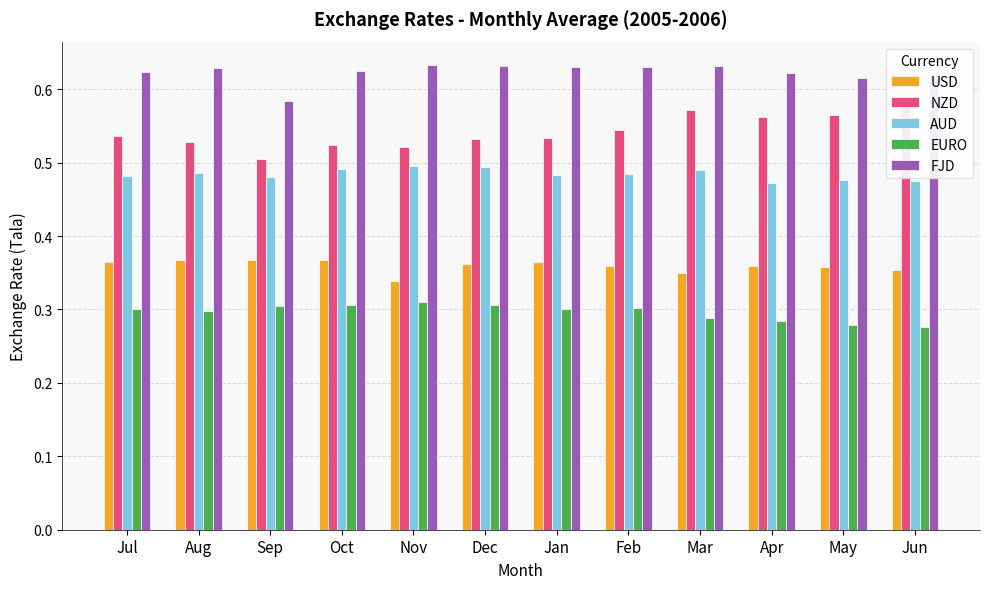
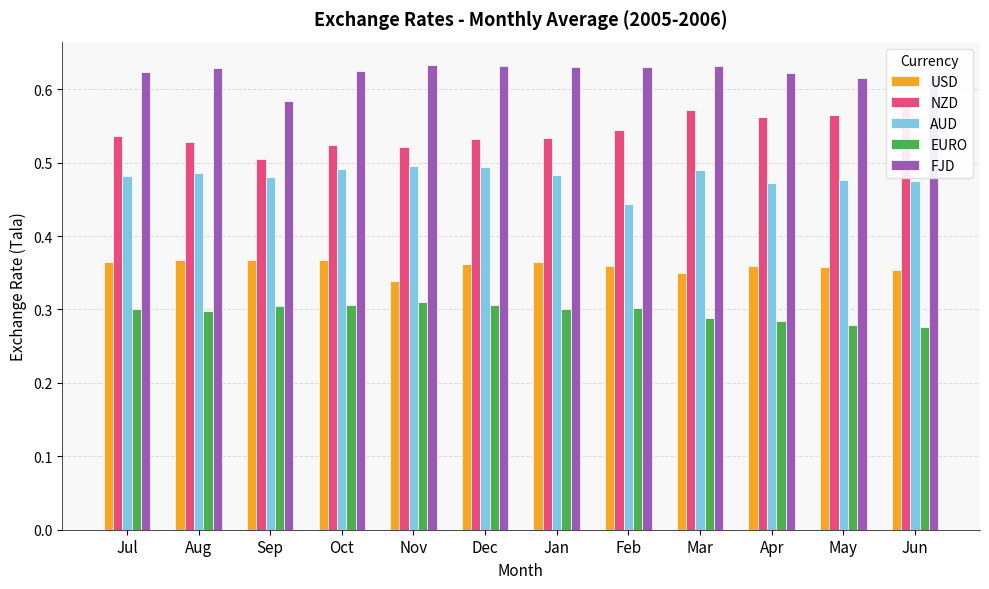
  {
    "USD": {
      "Jul": 0.36,
      "Aug": 0.37,
      "Sep": 0.37,
      "Oct": 0.37,
      "Nov": 0.34,
      "Dec": 0.36,
      "Jan": 0.36,
      "Feb": 0.36,
      "Mar": 0.35,
      "Apr": 0.36,
      "May": 0.36,
      "Jun": 0.35
    },
    "NZD": {
      "Jul": 0.54,
      "Aug": 0.53,
      "Sep": 0.50,
      "Oct": 0.52,
      "Nov": 0.52,
      "Dec": 0.53,
      "Jan": 0.53,
      "Feb": 0.54,
      "Mar": 0.57,
      "Apr": 0.56,
      "May": 0.56
    },
    "AUD": {
      "Jul": 0.48,
      "Aug": 0.49,
      "Sep": 0.48,
      "Oct": 0.49,
      "Nov": 0.50,
      "Dec": 0.49,
      "Jan": 0.48,
-     "Feb": 0.49,
+     "Feb": 0.44,
      "Mar": 0.49,
      "Apr": 0.47,
      "May": 0.48,
      "Jun": 0.48
    },
    "EURO": {
      "Jul": 0.30,
      "Aug": 0.30,
      "Sep": 0.31,
      "Oct": 0.31,
      "Nov": 0.31,
      "Dec": 0.31,
      "Jan": 0.30,
      "Feb": 0.30,
      "Mar": 0.29,
      "Apr": 0.28,
      "May": 0.28,
      "Jun": 0.28
    },
    "FJD": {
      "Jul": 0.62,
      "Aug": 0.63,
      "Sep": 0.58,
      "Oct": 0.62,
      "Nov": 0.63,
      "Dec": 0.63,
      "Jan": 0.63,
      "Feb": 0.63,
      "Mar": 0.63,
      "Apr": 0.62,
      "May": 0.61
    }
  }
